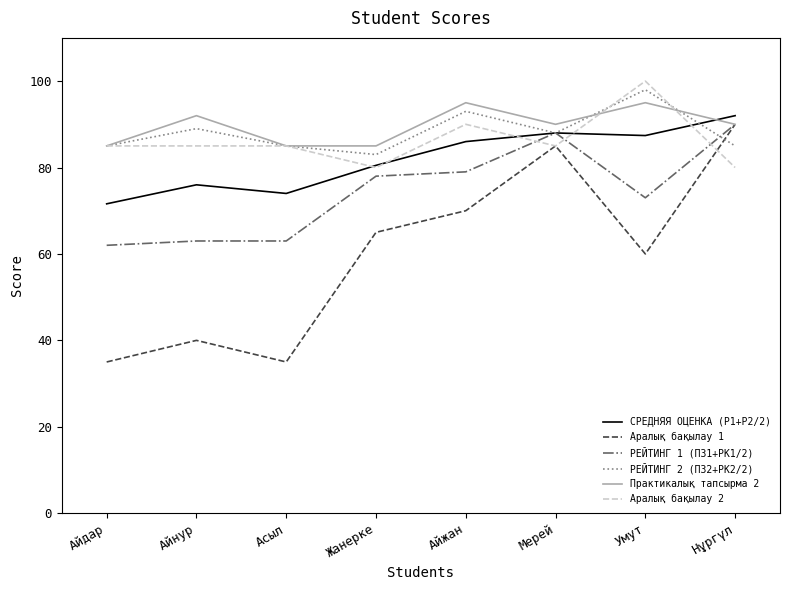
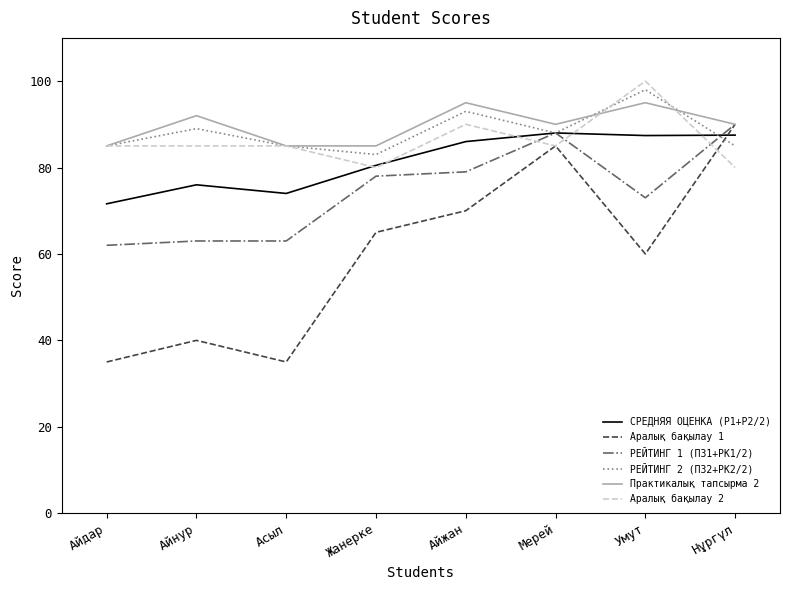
  {
    "СРЕДНЯЯ ОЦЕНКА (Р1+Р2/2)": {
      "Айдар": 72,
      "Айнур": 76,
      "Асыл": 74,
      "Айжан": 86,
      "Умут": 87,
-     "Нұргүл": 92
+     "Нұргүл": 88
    }
  }
